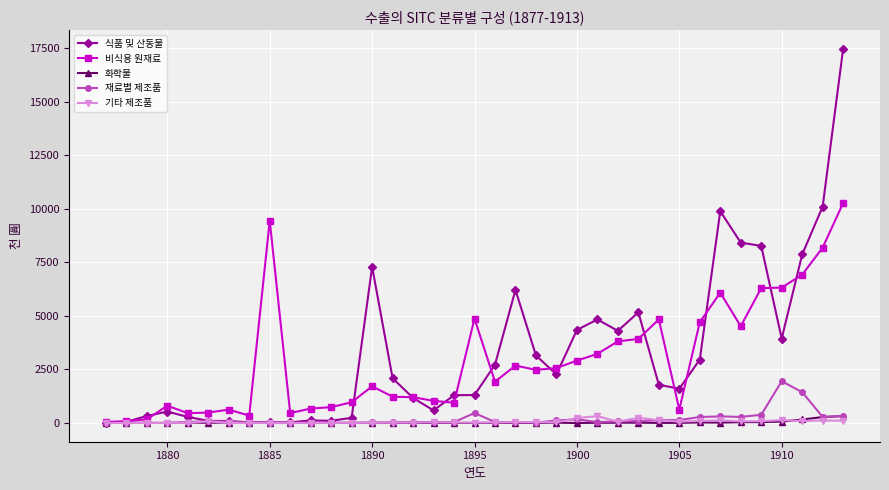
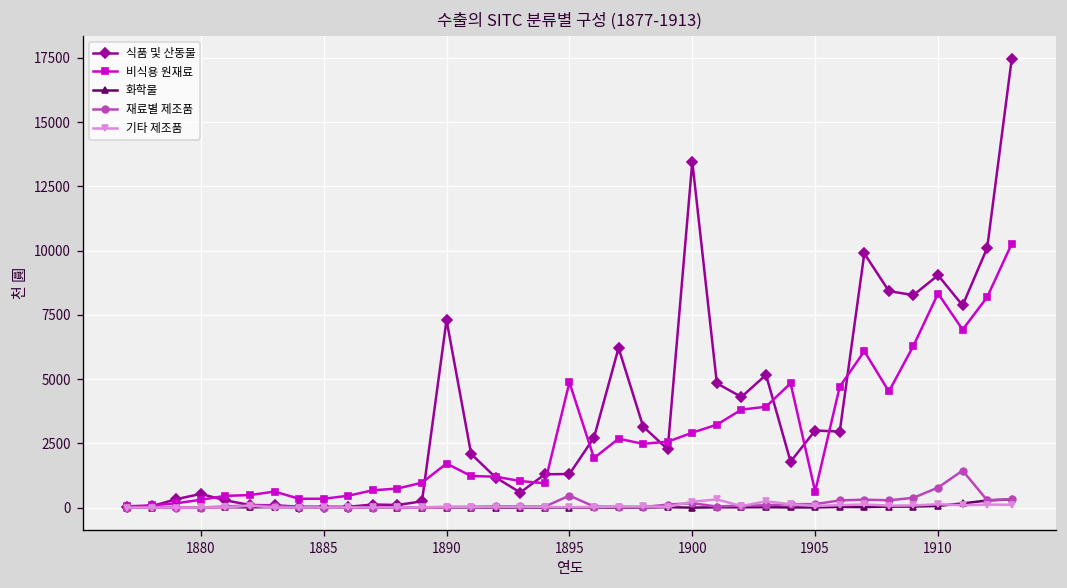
  {
    "식품 및 산동물": {
      "1880": 500,
      "1890": 7300,
      "1895": 1300,
-     "1900": 4300,
-     "1905": 1600,
-     "1910": 3900
+     "1900": 13500,
+     "1905": 3000,
+     "1910": 9000
    },
    "비식용 원재료": {
-     "1880": 800,
-     "1885": 9400,
+     "1880": 300,
+     "1885": 300,
      "1890": 1700,
      "1895": 4900,
      "1900": 2900,
      "1905": 600,
-     "1910": 6300
+     "1910": 8300
    },
    "화학물": {
      "1900": 0
    },
    "재료별 제조품": {
      "1895": 500,
-     "1910": 1900
+     "1910": 800
    }
  }
